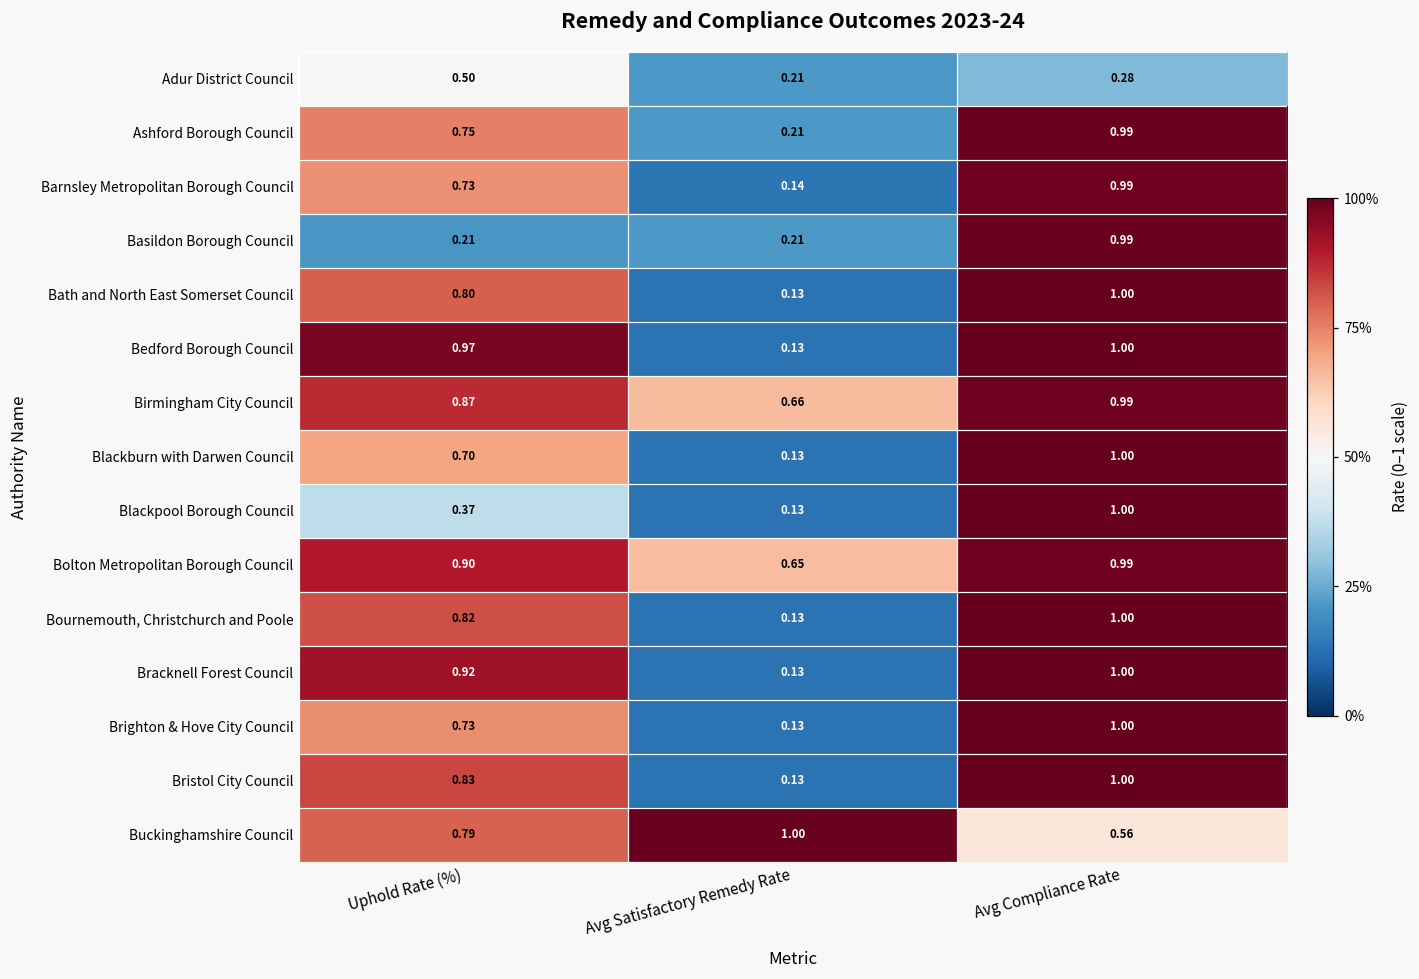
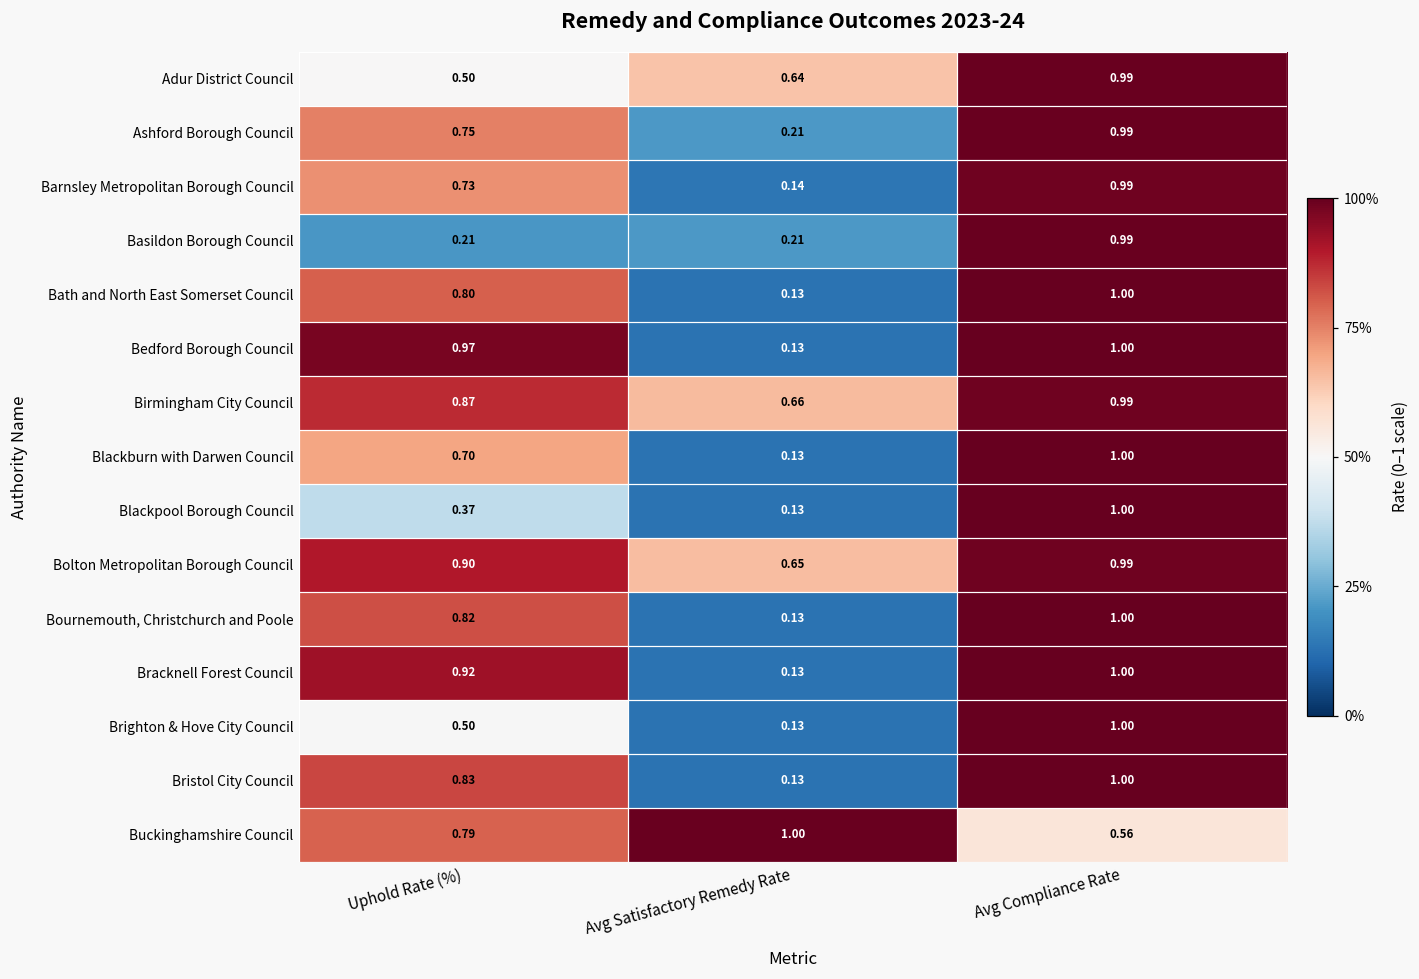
  {
    "Adur District Council": {
      "Uphold Rate (%)": 0.50,
-     "Avg Satisfactory Remedy Rate": 0.21,
-     "Avg Compliance Rate": 0.28
+     "Avg Satisfactory Remedy Rate": 0.64,
+     "Avg Compliance Rate": 0.99
    },
    "Ashford Borough Council": {
      "Uphold Rate (%)": 0.75,
      "Avg Satisfactory Remedy Rate": 0.21,
      "Avg Compliance Rate": 0.99
    },
    "Barnsley Metropolitan Borough Council": {
      "Uphold Rate (%)": 0.73,
      "Avg Satisfactory Remedy Rate": 0.14,
      "Avg Compliance Rate": 0.99
    },
    "Basildon Borough Council": {
      "Uphold Rate (%)": 0.21,
      "Avg Satisfactory Remedy Rate": 0.21,
      "Avg Compliance Rate": 0.99
    },
    "Bath and North East Somerset Council": {
      "Uphold Rate (%)": 0.80,
      "Avg Satisfactory Remedy Rate": 0.13,
      "Avg Compliance Rate": 1.00
    },
    "Bedford Borough Council": {
      "Uphold Rate (%)": 0.97,
      "Avg Satisfactory Remedy Rate": 0.13,
      "Avg Compliance Rate": 1.00
    },
    "Birmingham City Council": {
      "Uphold Rate (%)": 0.87,
      "Avg Satisfactory Remedy Rate": 0.66,
      "Avg Compliance Rate": 0.99
    },
    "Blackburn with Darwen Council": {
      "Uphold Rate (%)": 0.70,
      "Avg Satisfactory Remedy Rate": 0.13,
      "Avg Compliance Rate": 1.00
    },
    "Blackpool Borough Council": {
      "Uphold Rate (%)": 0.37,
      "Avg Satisfactory Remedy Rate": 0.13,
      "Avg Compliance Rate": 1.00
    },
    "Bolton Metropolitan Borough Council": {
      "Uphold Rate (%)": 0.90,
      "Avg Satisfactory Remedy Rate": 0.65,
      "Avg Compliance Rate": 0.99
    },
    "Bournemouth, Christchurch and Poole": {
      "Uphold Rate (%)": 0.82,
      "Avg Satisfactory Remedy Rate": 0.13,
      "Avg Compliance Rate": 1.00
    },
    "Bracknell Forest Council": {
      "Uphold Rate (%)": 0.92,
      "Avg Satisfactory Remedy Rate": 0.13,
      "Avg Compliance Rate": 1.00
    },
    "Brighton & Hove City Council": {
-     "Uphold Rate (%)": 0.73,
+     "Uphold Rate (%)": 0.50,
      "Avg Satisfactory Remedy Rate": 0.13,
      "Avg Compliance Rate": 1.00
    },
    "Bristol City Council": {
      "Uphold Rate (%)": 0.83,
      "Avg Satisfactory Remedy Rate": 0.13,
      "Avg Compliance Rate": 1.00
    },
    "Buckinghamshire Council": {
      "Uphold Rate (%)": 0.79,
      "Avg Satisfactory Remedy Rate": 1.00,
      "Avg Compliance Rate": 0.56
    }
  }
